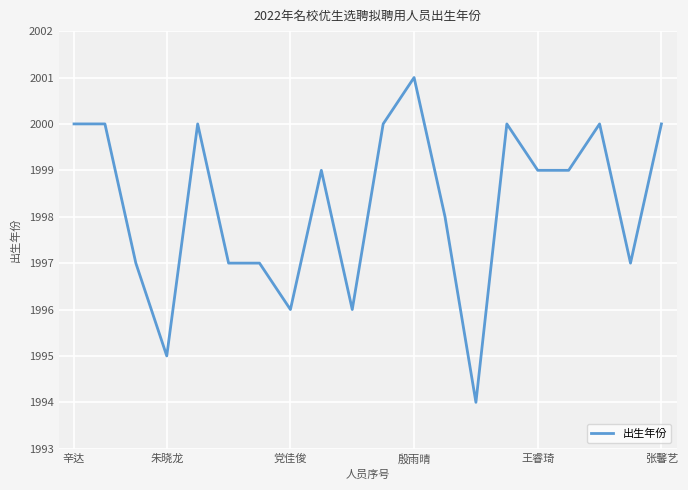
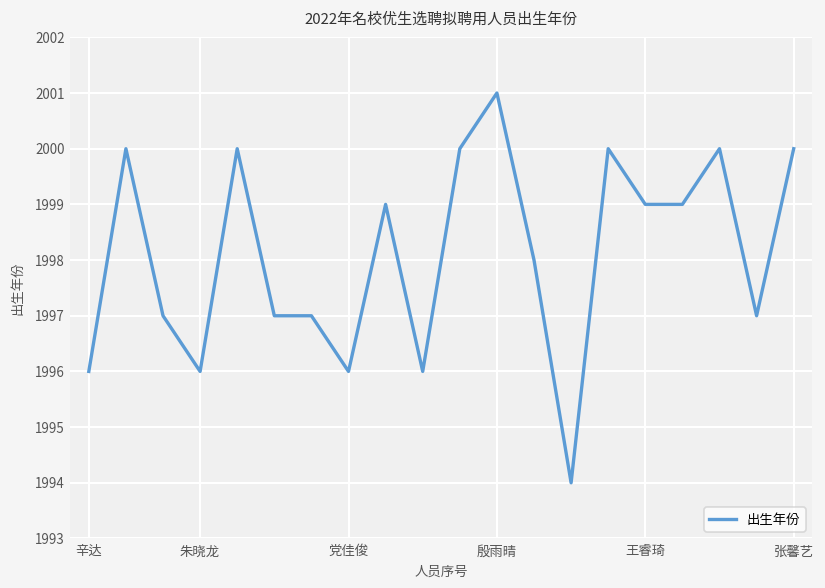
  {
-   "辛达": 2000,
-   "朱晓龙": 1995,
+   "辛达": 1996,
+   "朱晓龙": 1996,
    "党佳俊": 1996,
    "殷雨晴": 2001,
    "王睿琦": 1999,
    "张馨艺": 2000
  }
